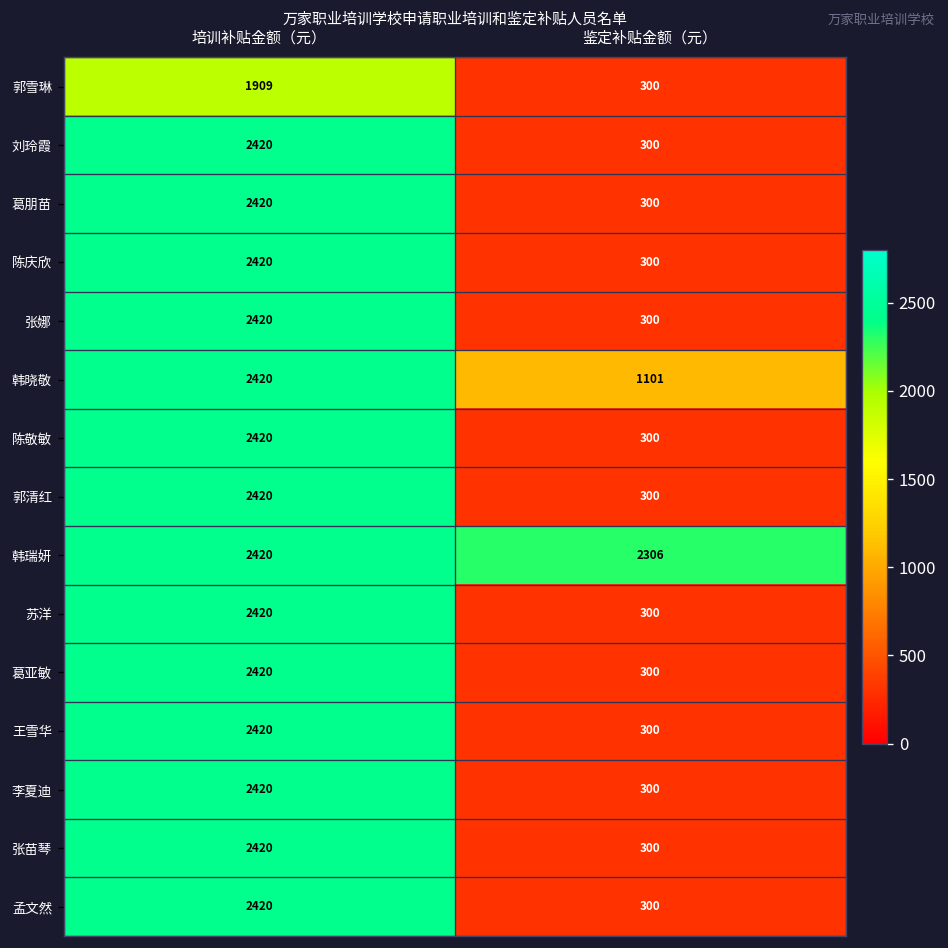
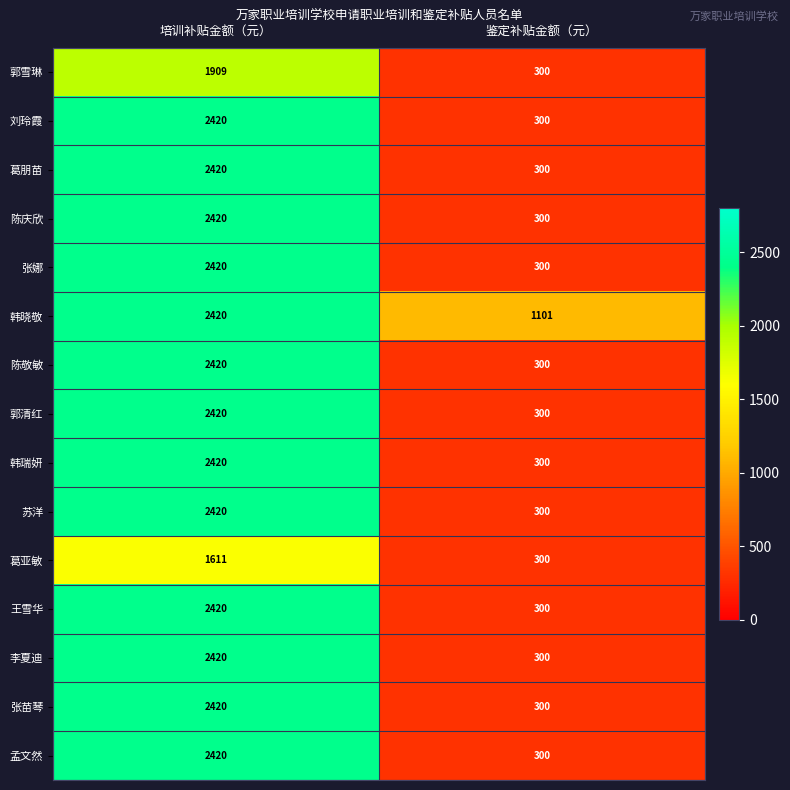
  {
    "郭雪琳": {
      "培训补贴金额（元）": 1909,
      "鉴定补贴金额（元）": 300
    },
    "刘玲霞": {
      "培训补贴金额（元）": 2420,
      "鉴定补贴金额（元）": 300
    },
    "葛朋苗": {
      "培训补贴金额（元）": 2420,
      "鉴定补贴金额（元）": 300
    },
    "陈庆欣": {
      "培训补贴金额（元）": 2420,
      "鉴定补贴金额（元）": 300
    },
    "张娜": {
      "培训补贴金额（元）": 2420,
      "鉴定补贴金额（元）": 300
    },
    "韩晓敬": {
      "培训补贴金额（元）": 2420,
      "鉴定补贴金额（元）": 1101
    },
    "陈敬敏": {
      "培训补贴金额（元）": 2420,
      "鉴定补贴金额（元）": 300
    },
    "郭清红": {
      "培训补贴金额（元）": 2420,
      "鉴定补贴金额（元）": 300
    },
    "韩瑞妍": {
      "培训补贴金额（元）": 2420,
-     "鉴定补贴金额（元）": 2306
+     "鉴定补贴金额（元）": 300
    },
    "苏洋": {
      "培训补贴金额（元）": 2420,
      "鉴定补贴金额（元）": 300
    },
    "葛亚敏": {
-     "培训补贴金额（元）": 2420,
+     "培训补贴金额（元）": 1611,
      "鉴定补贴金额（元）": 300
    },
    "王雪华": {
      "培训补贴金额（元）": 2420,
      "鉴定补贴金额（元）": 300
    },
    "李夏迪": {
      "培训补贴金额（元）": 2420,
      "鉴定补贴金额（元）": 300
    },
    "张苗琴": {
      "培训补贴金额（元）": 2420,
      "鉴定补贴金额（元）": 300
    },
    "孟文然": {
      "培训补贴金额（元）": 2420,
      "鉴定补贴金额（元）": 300
    }
  }
